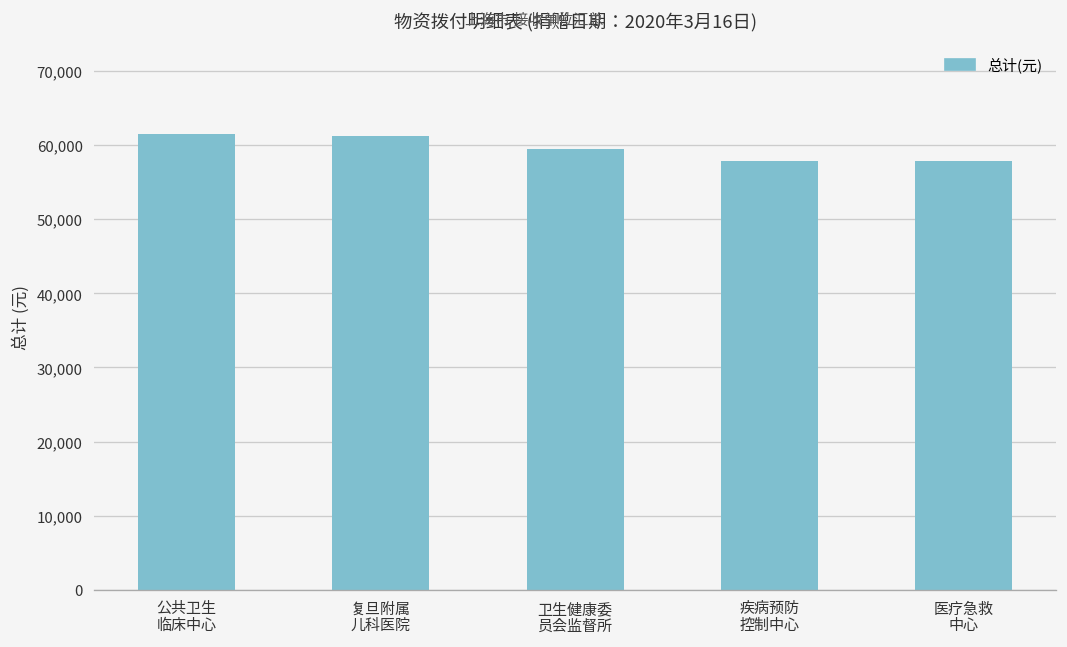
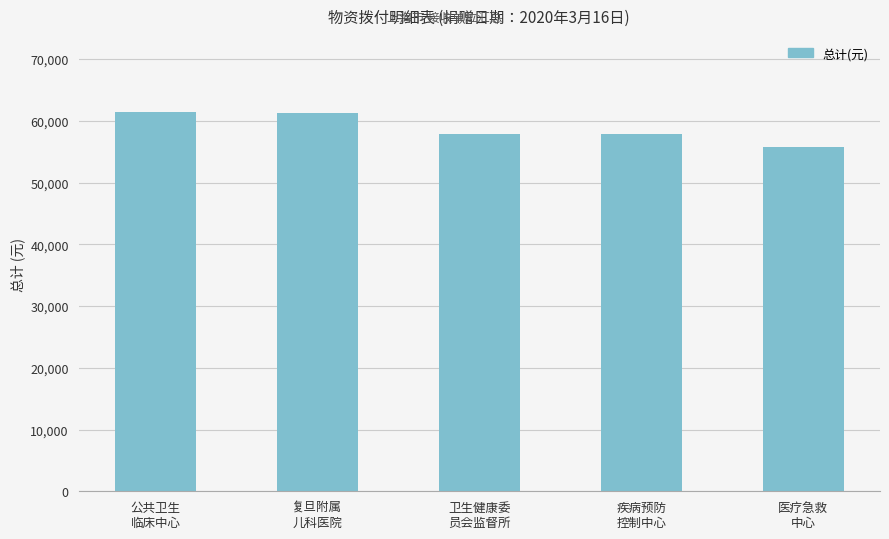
  {
    "公共卫生 临床中心": "61,000",
    "复旦附属 儿科医院": "61,000",
-   "卫生健康委 员会监督所": "60,000",
+   "卫生健康委 员会监督所": "58,000",
    "疾病预防 控制中心": "58,000",
-   "医疗急救 中心": "58,000"
+   "医疗急救 中心": "56,000"
  }
